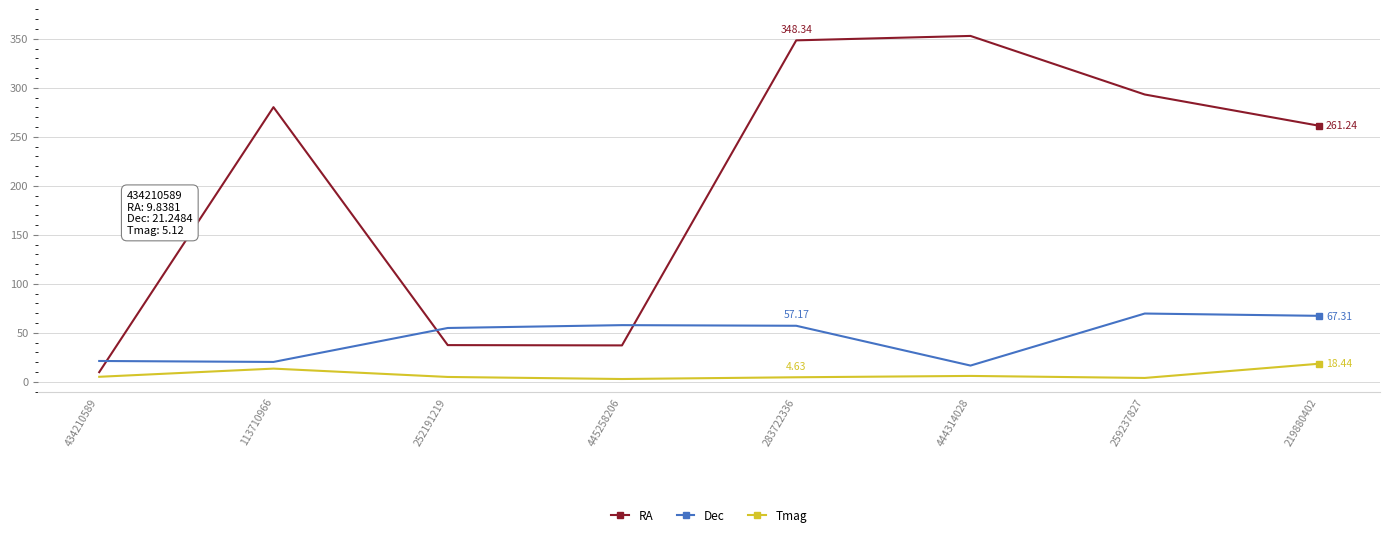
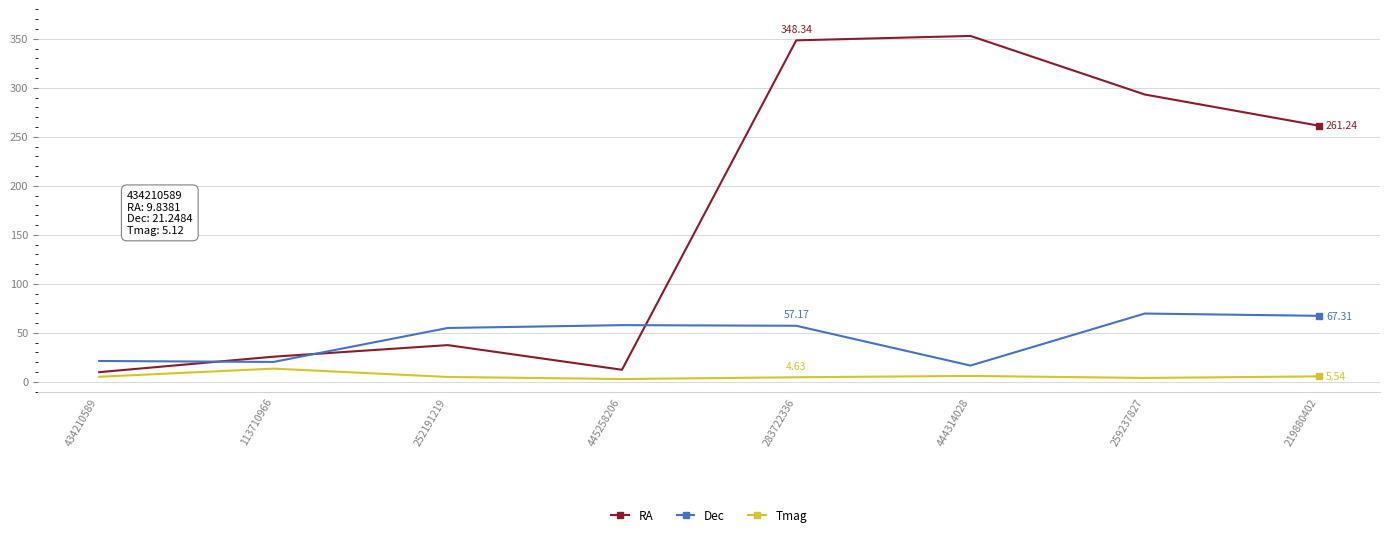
  {
    "RA": {
      "434210589": 10,
-     "113710966": 280,
+     "113710966": 30,
      "252191219": 40,
-     "445258206": 40,
+     "445258206": 10,
      "444314028": 350,
      "259237827": 290
    },
    "Dec": {
      "283722336": 57.17,
      "219880402": 67.31
    },
    "Tmag": {
      "283722336": 4.63,
-     "219880402": 18.44
+     "219880402": 5.54
    }
  }
